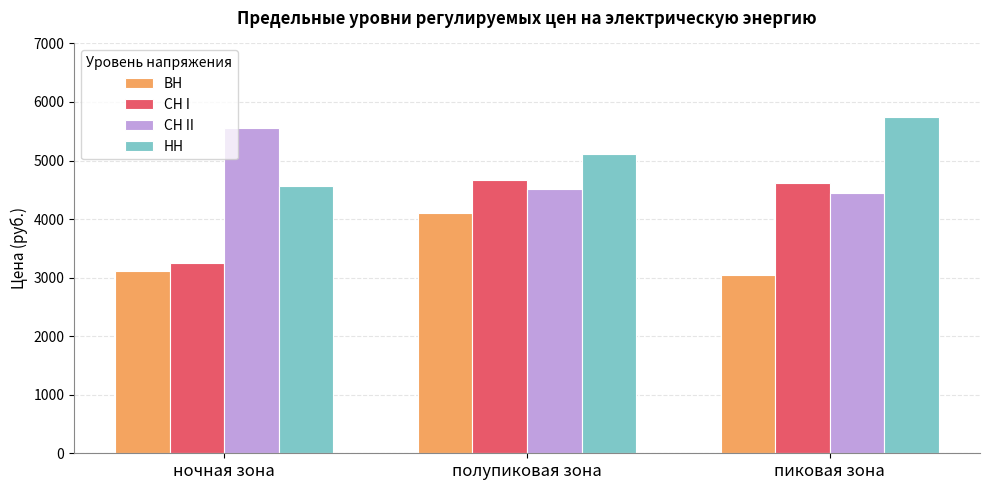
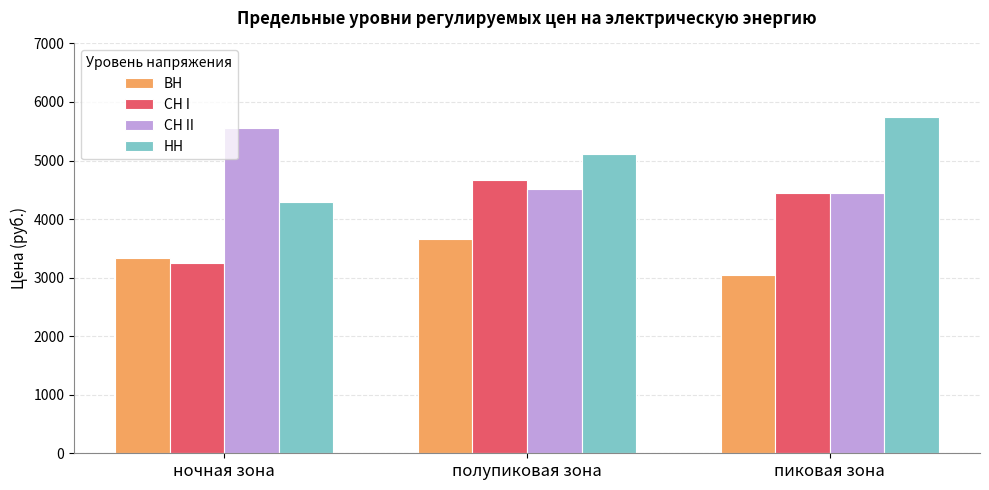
  {
    "ВН": {
-     "ночная зона": 3100,
-     "полупиковая зона": 4100,
+     "ночная зона": 3300,
+     "полупиковая зона": 3700,
      "пиковая зона": 3000
    },
    "СН I": {
      "ночная зона": 3300,
      "полупиковая зона": 4700,
-     "пиковая зона": 4600
+     "пиковая зона": 4400
    },
    "СН II": {
      "ночная зона": 5600,
      "полупиковая зона": 4500,
      "пиковая зона": 4400
    },
    "НН": {
-     "ночная зона": 4600,
+     "ночная зона": 4300,
      "полупиковая зона": 5100,
      "пиковая зона": 5800
    }
  }
